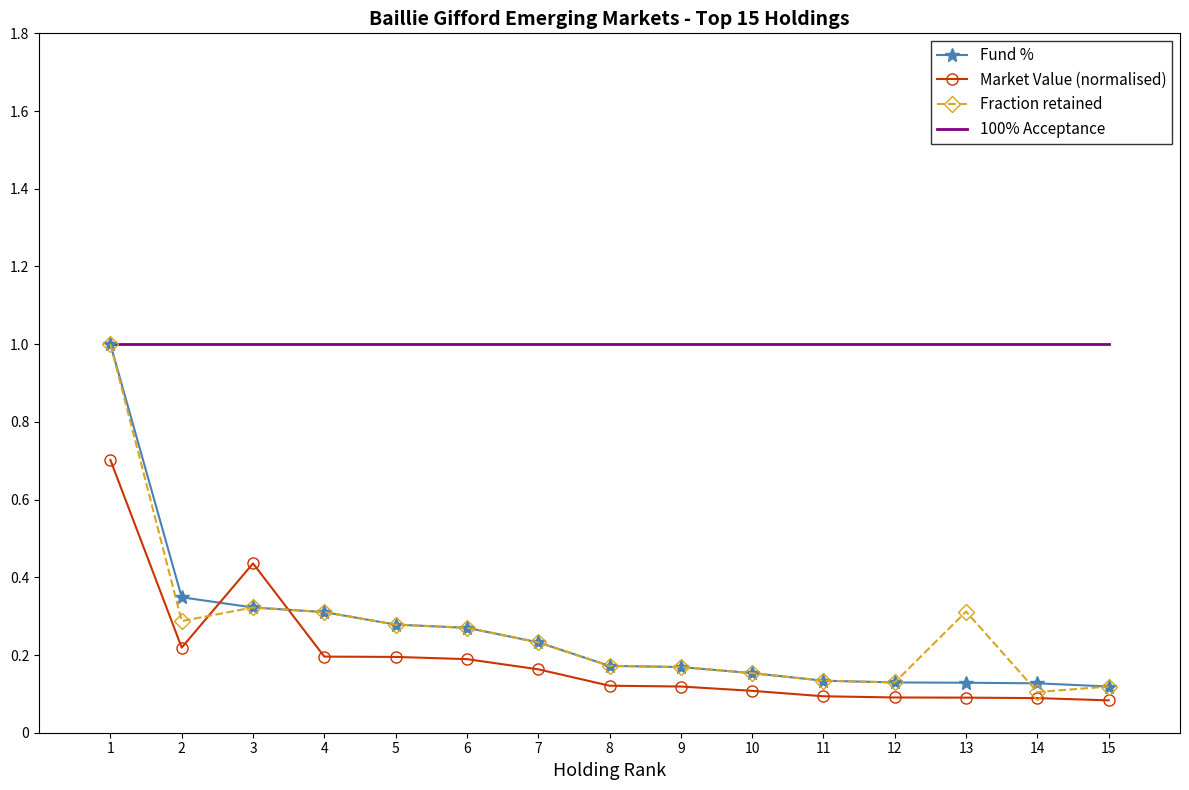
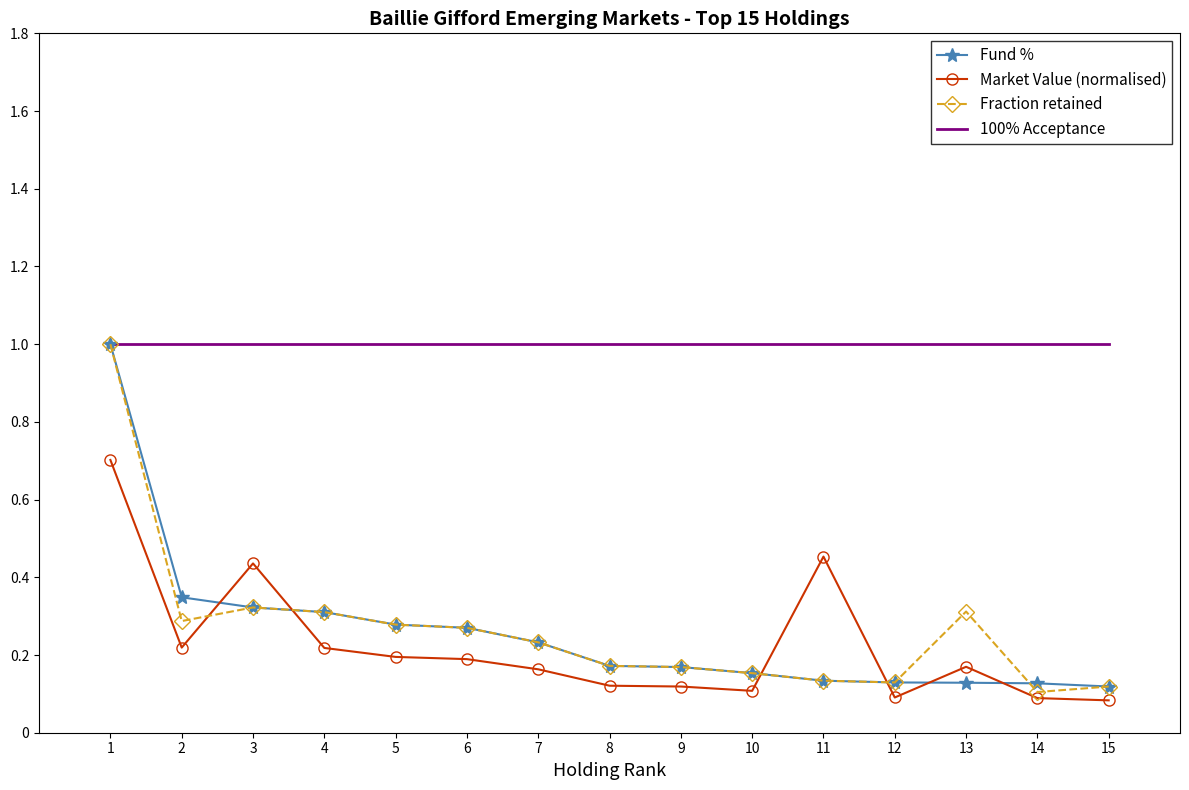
  {
    "Fund %": {
      "2": 0.35,
      "13": 0.13,
      "14": 0.13
    },
    "Market Value (normalised)": {
      "1": 0.70,
      "2": 0.22,
      "3": 0.44,
-     "4": 0.20,
+     "4": 0.22,
      "5": 0.20,
      "6": 0.19,
      "7": 0.16,
      "8": 0.12,
      "9": 0.12,
      "10": 0.11,
-     "11": 0.09,
+     "11": 0.45,
      "12": 0.09,
-     "13": 0.09,
+     "13": 0.17,
      "14": 0.09,
      "15": 0.08
    },
    "Fraction retained": {
      "2": 0.29,
      "13": 0.31,
      "14": 0.10
    },
    "100% Acceptance": {
      "2": 1.00,
      "3": 1.00,
      "4": 1.00,
      "5": 1.00,
      "6": 1.00,
      "7": 1.00,
      "8": 1.00,
      "9": 1.00,
      "10": 1.00,
      "11": 1.00,
      "12": 1.00,
      "13": 1.00,
      "14": 1.00,
      "15": 1.00
    }
  }
